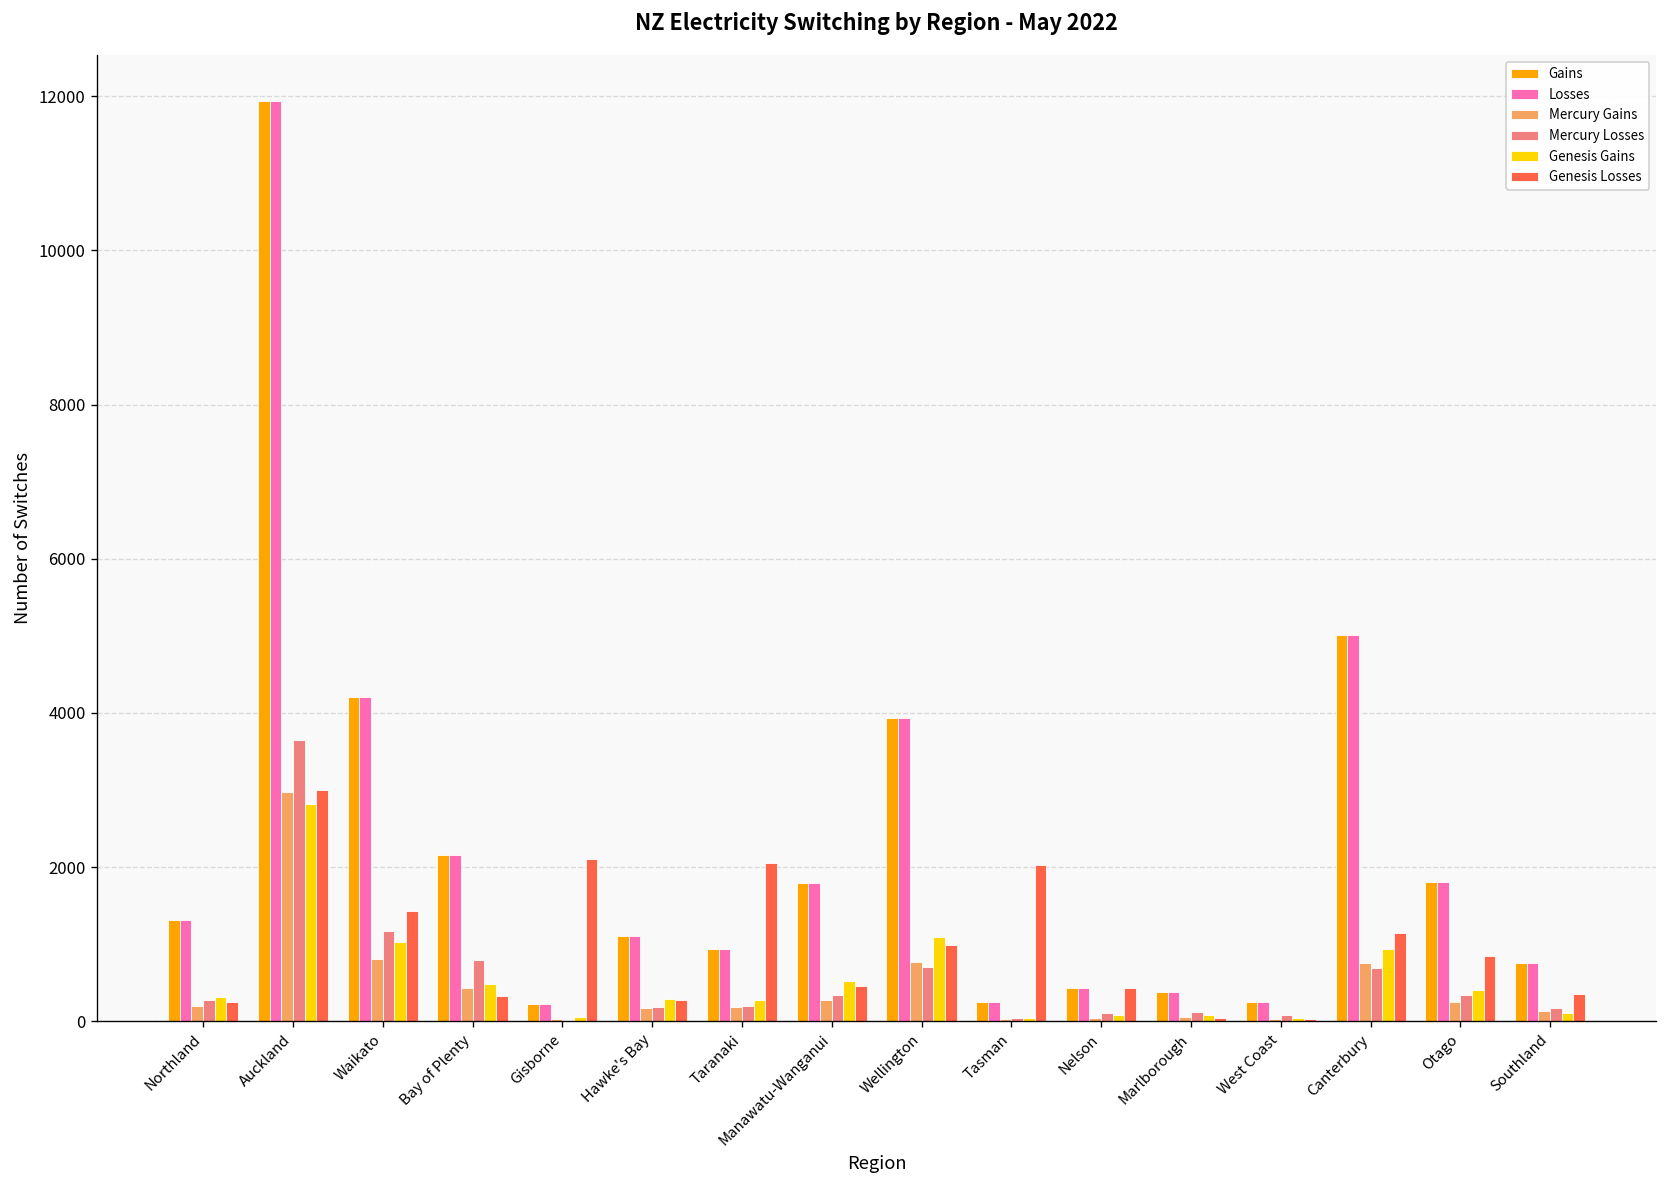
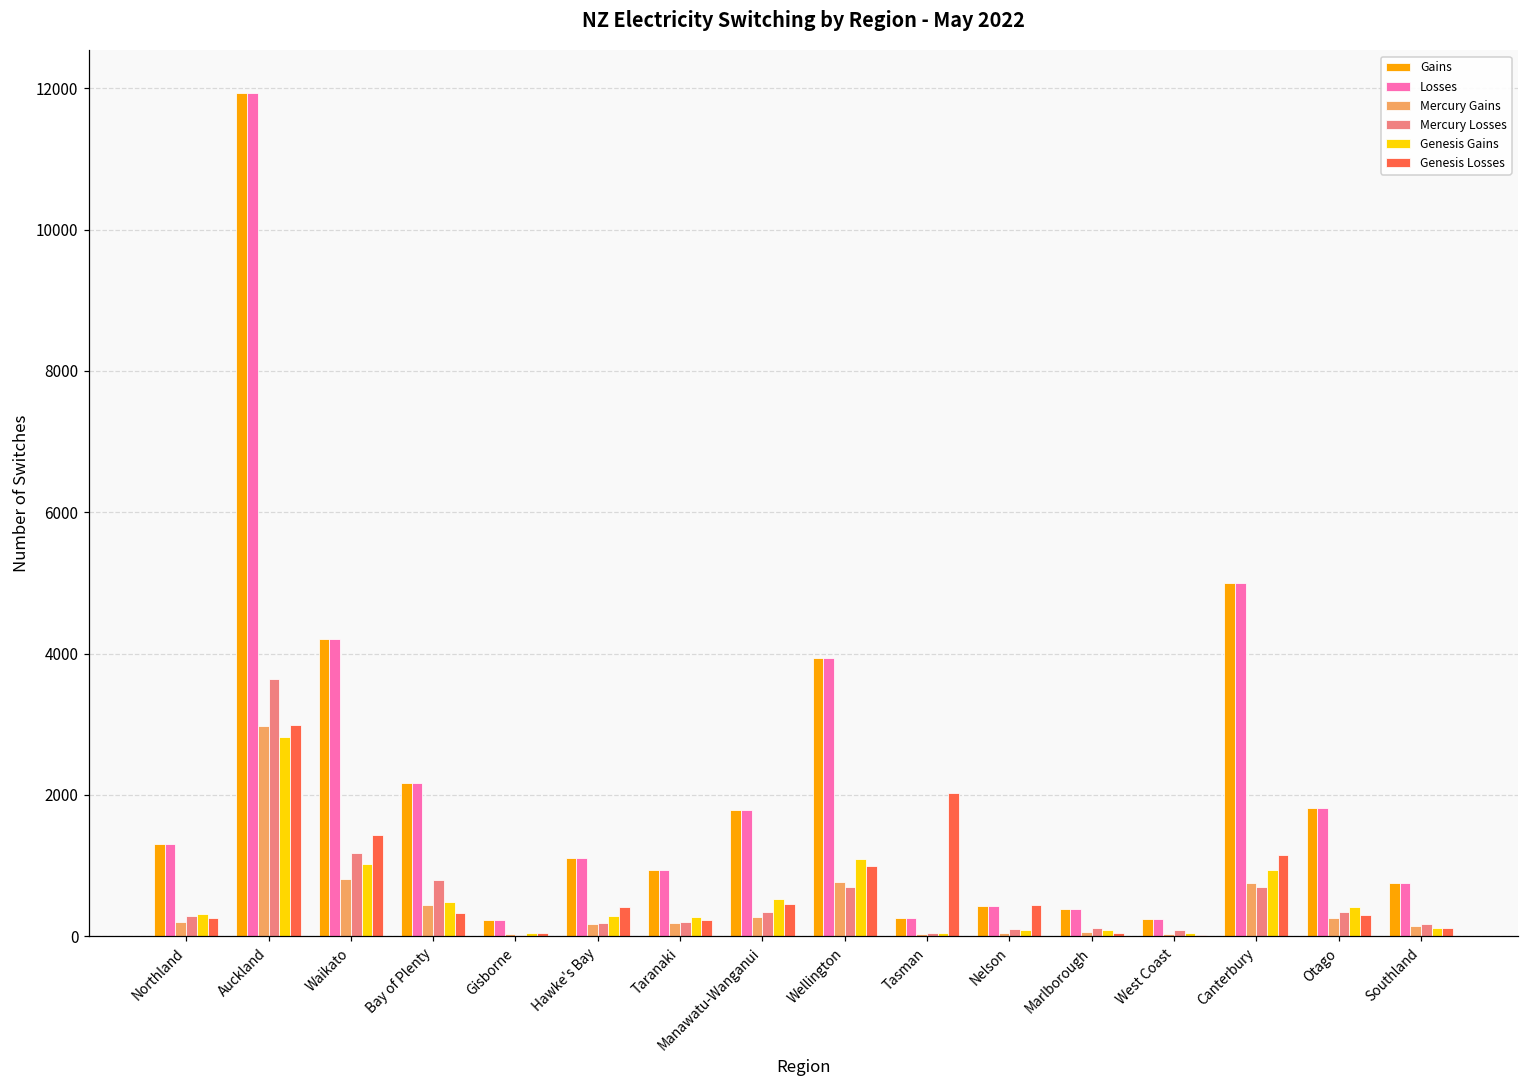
  {
    "Genesis Losses": {
      "Northland": 300,
      "Auckland": 3000,
      "Waikato": 1400,
      "Bay of Plenty": 300,
-     "Gisborne": 2100,
-     "Hawke's Bay": 300,
-     "Taranaki": 2100,
+     "Gisborne": 100,
+     "Hawke's Bay": 400,
+     "Taranaki": 200,
      "Manawatu-Wanganui": 500,
      "Wellington": 1000,
      "Tasman": 2000,
      "Nelson": 400,
      "Marlborough": 0,
      "Canterbury": 1200,
-     "Otago": 800,
-     "Southland": 400
+     "Otago": 300,
+     "Southland": 100
    }
  }
